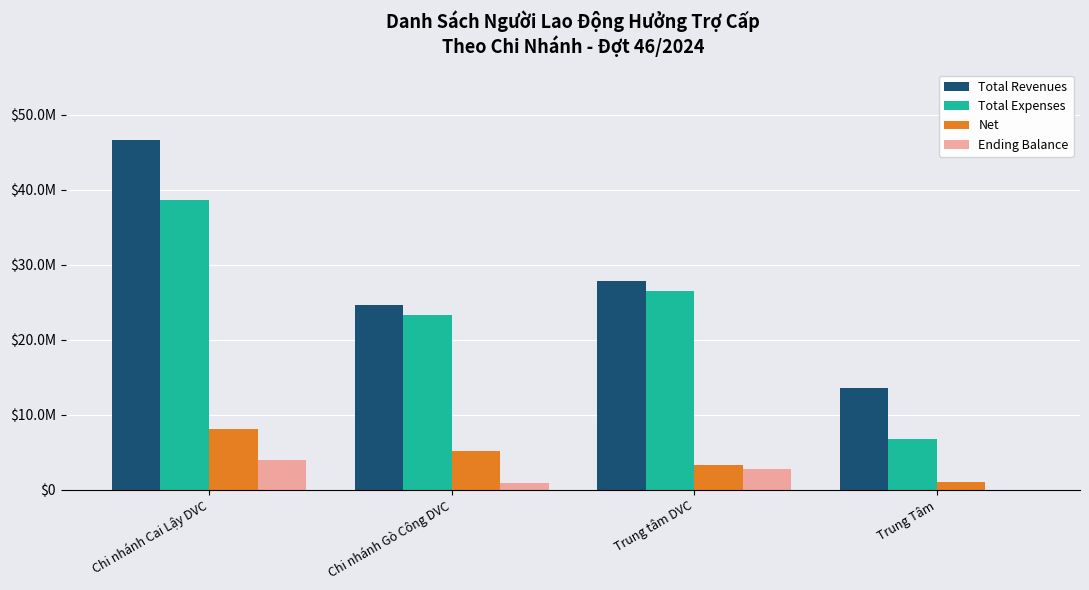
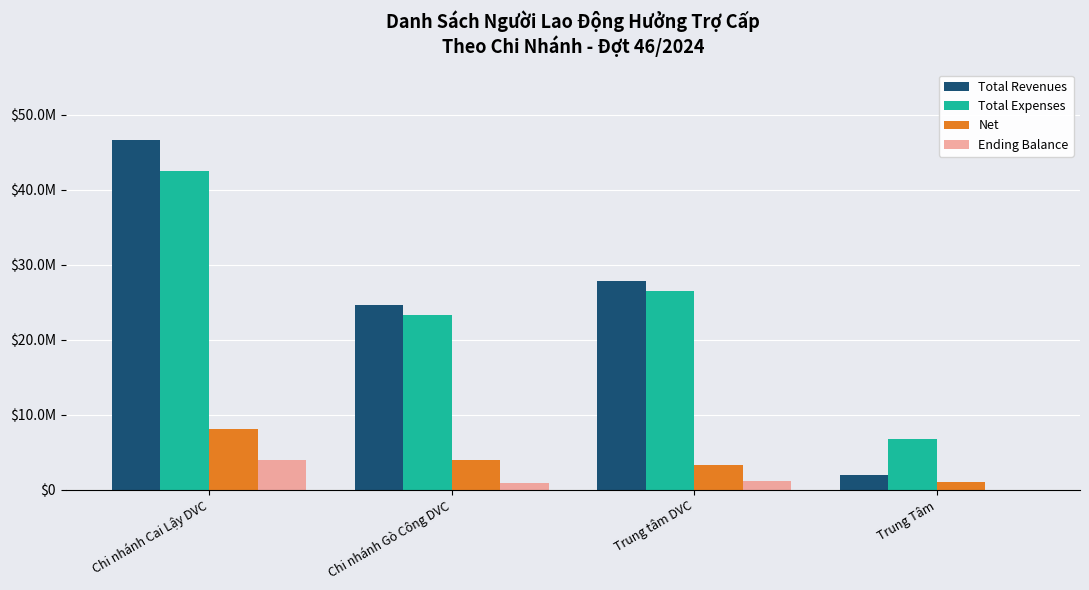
  {
    "Total Revenues": {
      "Chi nhánh Cai Lậy DVC": "$47000000",
      "Chi nhánh Gò Công DVC": "$25000000",
      "Trung tâm DVC": "$28000000",
-     "Trung Tâm": "$13000000"
+     "Trung Tâm": "$2000000"
    },
    "Total Expenses": {
-     "Chi nhánh Cai Lậy DVC": "$39000000",
+     "Chi nhánh Cai Lậy DVC": "$42000000",
      "Chi nhánh Gò Công DVC": "$23000000",
      "Trung tâm DVC": "$26000000",
      "Trung Tâm": "$7000000"
    },
    "Net": {
      "Chi nhánh Cai Lậy DVC": "$8000000",
-     "Chi nhánh Gò Công DVC": "$5000000",
+     "Chi nhánh Gò Công DVC": "$4000000",
      "Trung tâm DVC": "$3000000",
      "Trung Tâm": "$1000000"
    },
    "Ending Balance": {
      "Chi nhánh Cai Lậy DVC": "$4000000",
      "Chi nhánh Gò Công DVC": "$1000000",
-     "Trung tâm DVC": "$3000000",
+     "Trung tâm DVC": "$1000000",
      "Trung Tâm": "$0"
    }
  }
